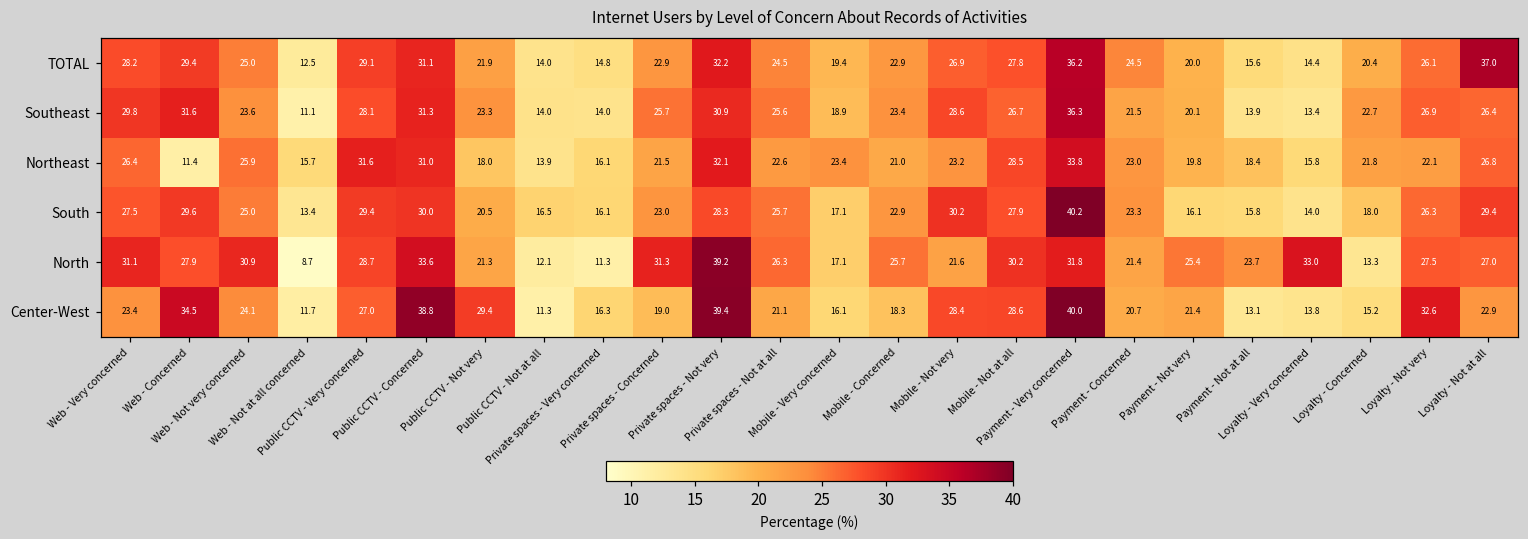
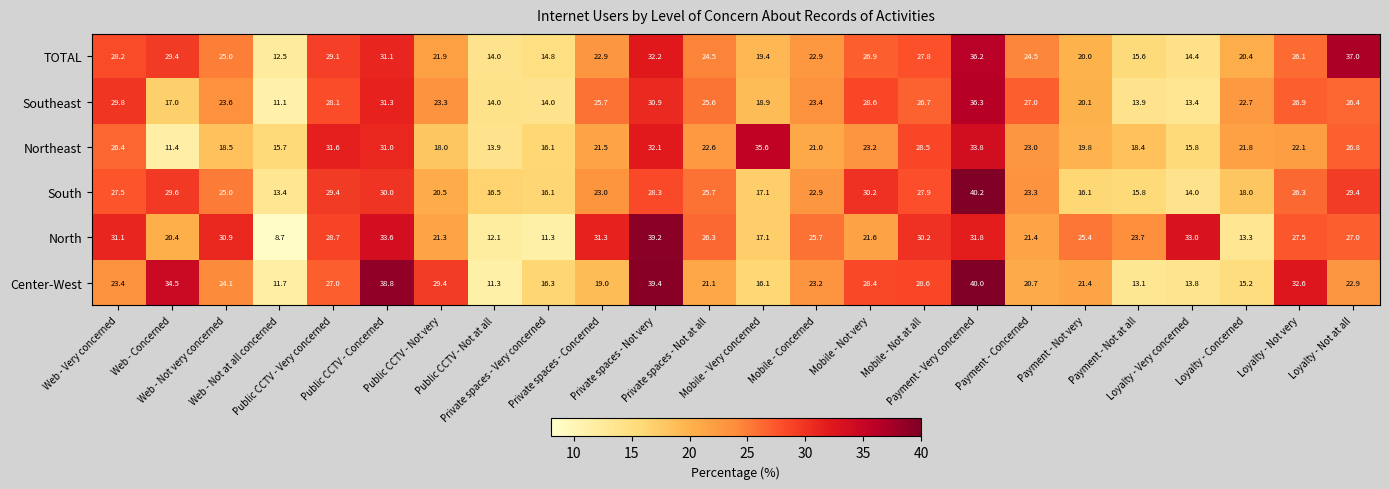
  {
    "TOTAL": {
      "Web - Very concerned": 28.2,
      "Web - Concerned": 29.4,
      "Web - Not very concerned": 25.0,
      "Web - Not at all concerned": 12.5,
      "Public CCTV - Very concerned": 29.1,
      "Public CCTV - Concerned": 31.1,
      "Public CCTV - Not very": 21.9,
      "Public CCTV - Not at all": 14.0,
      "Private spaces - Very concerned": 14.8,
      "Private spaces - Concerned": 22.9,
      "Private spaces - Not very": 32.2,
      "Private spaces - Not at all": 24.5,
      "Mobile - Very concerned": 19.4,
      "Mobile - Concerned": 22.9,
      "Mobile - Not very": 26.9,
      "Mobile - Not at all": 27.8,
      "Payment - Very concerned": 36.2,
      "Payment - Concerned": 24.5,
      "Payment - Not very": 20.0,
      "Payment - Not at all": 15.6,
      "Loyalty - Very concerned": 14.4,
      "Loyalty - Concerned": 20.4,
      "Loyalty - Not very": 26.1,
      "Loyalty - Not at all": 37.0
    },
    "Southeast": {
      "Web - Very concerned": 29.8,
-     "Web - Concerned": 31.6,
+     "Web - Concerned": 17.0,
      "Web - Not very concerned": 23.6,
      "Web - Not at all concerned": 11.1,
      "Public CCTV - Very concerned": 28.1,
      "Public CCTV - Concerned": 31.3,
      "Public CCTV - Not very": 23.3,
      "Public CCTV - Not at all": 14.0,
      "Private spaces - Very concerned": 14.0,
      "Private spaces - Concerned": 25.7,
      "Private spaces - Not very": 30.9,
      "Private spaces - Not at all": 25.6,
      "Mobile - Very concerned": 18.9,
      "Mobile - Concerned": 23.4,
      "Mobile - Not very": 28.6,
      "Mobile - Not at all": 26.7,
      "Payment - Very concerned": 36.3,
-     "Payment - Concerned": 21.5,
+     "Payment - Concerned": 27.0,
      "Payment - Not very": 20.1,
      "Payment - Not at all": 13.9,
      "Loyalty - Very concerned": 13.4,
      "Loyalty - Concerned": 22.7,
      "Loyalty - Not very": 26.9,
      "Loyalty - Not at all": 26.4
    },
    "Northeast": {
      "Web - Very concerned": 26.4,
      "Web - Concerned": 11.4,
-     "Web - Not very concerned": 25.9,
+     "Web - Not very concerned": 18.5,
      "Web - Not at all concerned": 15.7,
      "Public CCTV - Very concerned": 31.6,
      "Public CCTV - Concerned": 31.0,
      "Public CCTV - Not very": 18.0,
      "Public CCTV - Not at all": 13.9,
      "Private spaces - Very concerned": 16.1,
      "Private spaces - Concerned": 21.5,
      "Private spaces - Not very": 32.1,
      "Private spaces - Not at all": 22.6,
-     "Mobile - Very concerned": 23.4,
+     "Mobile - Very concerned": 35.6,
      "Mobile - Concerned": 21.0,
      "Mobile - Not very": 23.2,
      "Mobile - Not at all": 28.5,
      "Payment - Very concerned": 33.8,
      "Payment - Concerned": 23.0,
      "Payment - Not very": 19.8,
      "Payment - Not at all": 18.4,
      "Loyalty - Very concerned": 15.8,
      "Loyalty - Concerned": 21.8,
      "Loyalty - Not very": 22.1,
      "Loyalty - Not at all": 26.8
    },
    "South": {
      "Web - Very concerned": 27.5,
      "Web - Concerned": 29.6,
      "Web - Not very concerned": 25.0,
      "Web - Not at all concerned": 13.4,
      "Public CCTV - Very concerned": 29.4,
      "Public CCTV - Concerned": 30.0,
      "Public CCTV - Not very": 20.5,
      "Public CCTV - Not at all": 16.5,
      "Private spaces - Very concerned": 16.1,
      "Private spaces - Concerned": 23.0,
      "Private spaces - Not very": 28.3,
      "Private spaces - Not at all": 25.7,
      "Mobile - Very concerned": 17.1,
      "Mobile - Concerned": 22.9,
      "Mobile - Not very": 30.2,
      "Mobile - Not at all": 27.9,
      "Payment - Very concerned": 40.2,
      "Payment - Concerned": 23.3,
      "Payment - Not very": 16.1,
      "Payment - Not at all": 15.8,
      "Loyalty - Very concerned": 14.0,
      "Loyalty - Concerned": 18.0,
      "Loyalty - Not very": 26.3,
      "Loyalty - Not at all": 29.4
    },
    "North": {
      "Web - Very concerned": 31.1,
-     "Web - Concerned": 27.9,
+     "Web - Concerned": 20.4,
      "Web - Not very concerned": 30.9,
      "Web - Not at all concerned": 8.7,
      "Public CCTV - Very concerned": 28.7,
      "Public CCTV - Concerned": 33.6,
      "Public CCTV - Not very": 21.3,
      "Public CCTV - Not at all": 12.1,
      "Private spaces - Very concerned": 11.3,
      "Private spaces - Concerned": 31.3,
      "Private spaces - Not very": 39.2,
      "Private spaces - Not at all": 26.3,
      "Mobile - Very concerned": 17.1,
      "Mobile - Concerned": 25.7,
      "Mobile - Not very": 21.6,
      "Mobile - Not at all": 30.2,
      "Payment - Very concerned": 31.8,
      "Payment - Concerned": 21.4,
      "Payment - Not very": 25.4,
      "Payment - Not at all": 23.7,
      "Loyalty - Very concerned": 33.0,
      "Loyalty - Concerned": 13.3,
      "Loyalty - Not very": 27.5,
      "Loyalty - Not at all": 27.0
    },
    "Center-West": {
      "Web - Very concerned": 23.4,
      "Web - Concerned": 34.5,
      "Web - Not very concerned": 24.1,
      "Web - Not at all concerned": 11.7,
      "Public CCTV - Very concerned": 27.0,
      "Public CCTV - Concerned": 38.8,
      "Public CCTV - Not very": 29.4,
      "Public CCTV - Not at all": 11.3,
      "Private spaces - Very concerned": 16.3,
      "Private spaces - Concerned": 19.0,
      "Private spaces - Not very": 39.4,
      "Private spaces - Not at all": 21.1,
      "Mobile - Very concerned": 16.1,
-     "Mobile - Concerned": 18.3,
+     "Mobile - Concerned": 23.2,
      "Mobile - Not very": 28.4,
      "Mobile - Not at all": 28.6,
      "Payment - Very concerned": 40.0,
      "Payment - Concerned": 20.7,
      "Payment - Not very": 21.4,
      "Payment - Not at all": 13.1,
      "Loyalty - Very concerned": 13.8,
      "Loyalty - Concerned": 15.2,
      "Loyalty - Not very": 32.6,
      "Loyalty - Not at all": 22.9
    }
  }
